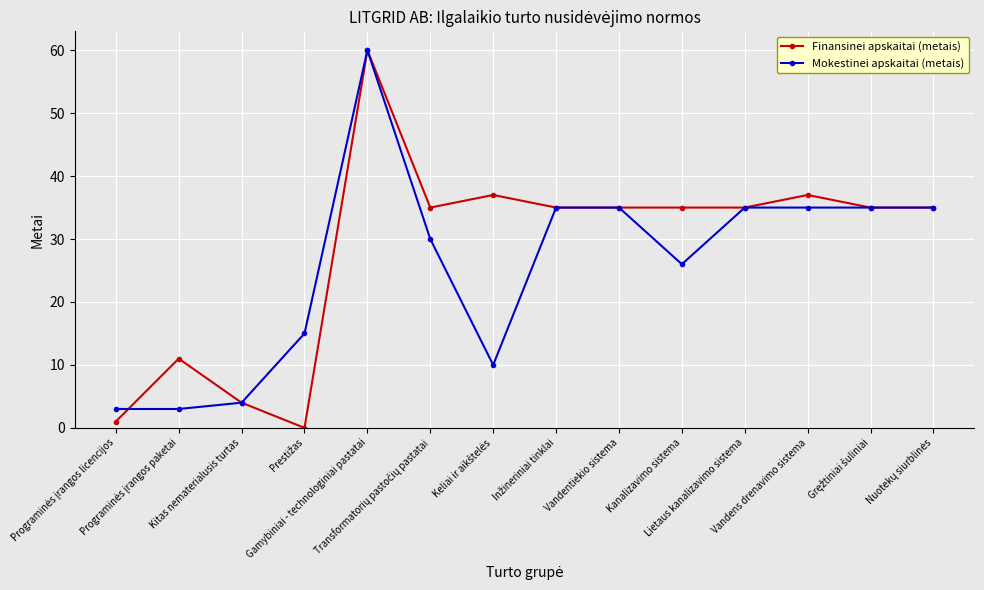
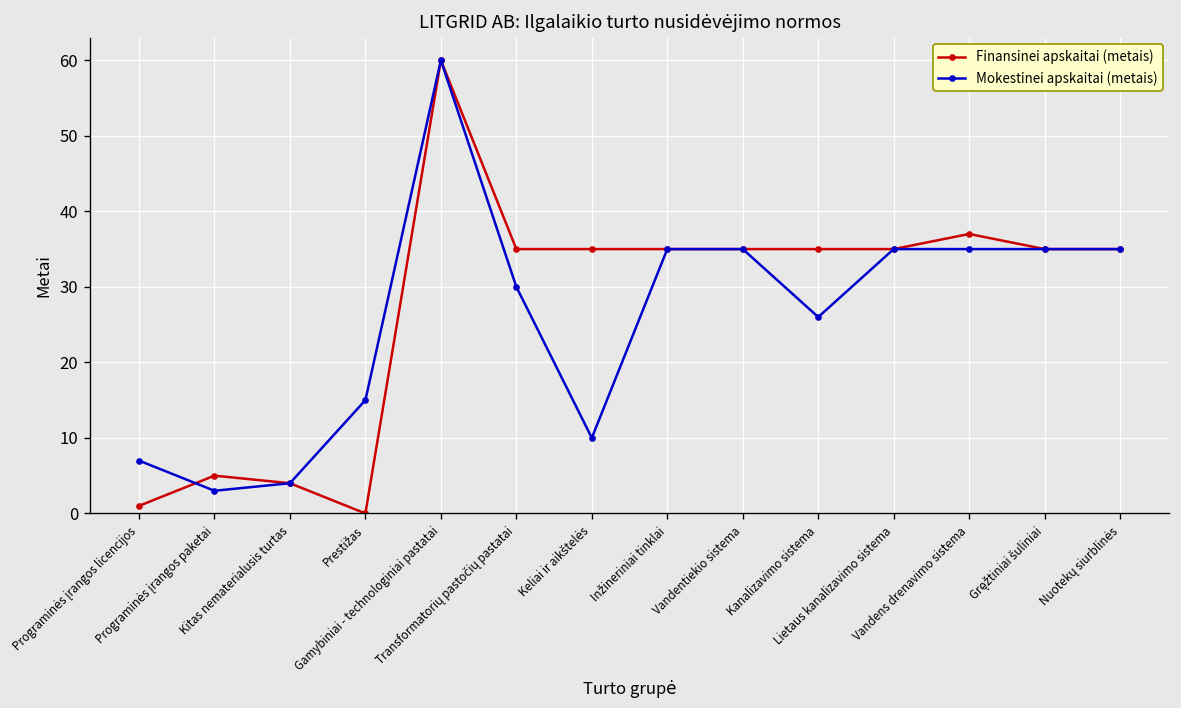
  {
    "Finansinei apskaitai (metais)": {
      "Programinės įrangos licencijos": 1,
-     "Programinės įrangos paketai": 11,
+     "Programinės įrangos paketai": 5,
      "Prestižas": 0,
      "Transformatorių pastočių pastatai": 35,
-     "Keliai ir aikštelės": 37,
+     "Keliai ir aikštelės": 35,
      "Kanalizavimo sistema": 35,
      "Vandens drenavimo sistema": 37
    },
    "Mokestinei apskaitai (metais)": {
-     "Programinės įrangos licencijos": 3,
+     "Programinės įrangos licencijos": 7,
      "Programinės įrangos paketai": 3,
      "Prestižas": 15,
      "Transformatorių pastočių pastatai": 30,
      "Keliai ir aikštelės": 10,
      "Kanalizavimo sistema": 26,
      "Vandens drenavimo sistema": 35
    }
  }
